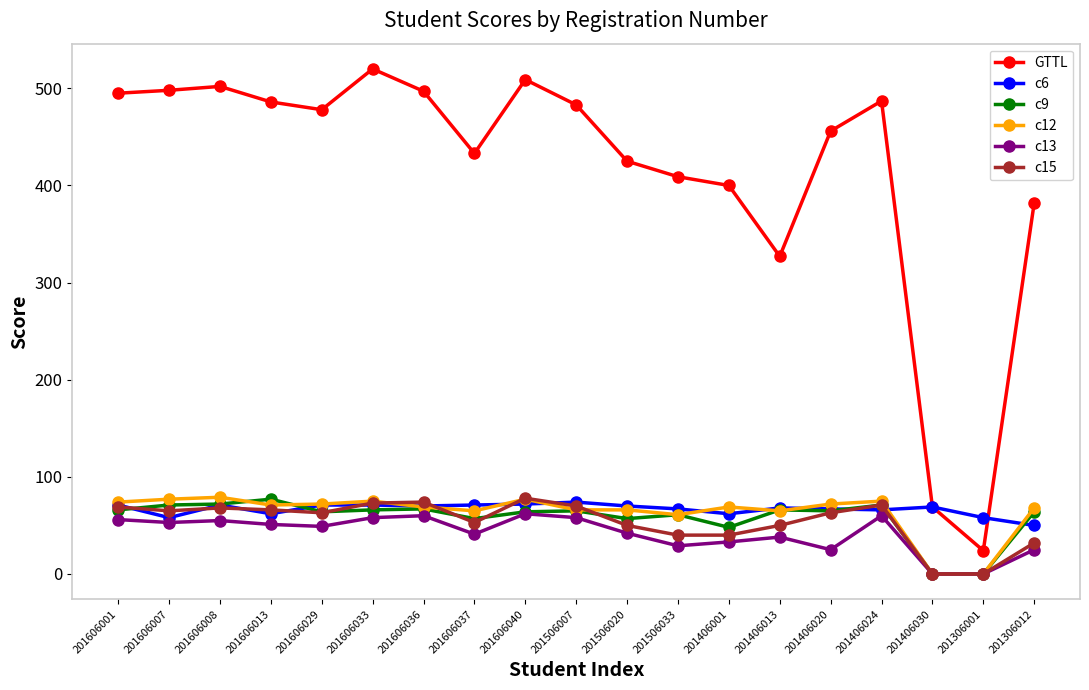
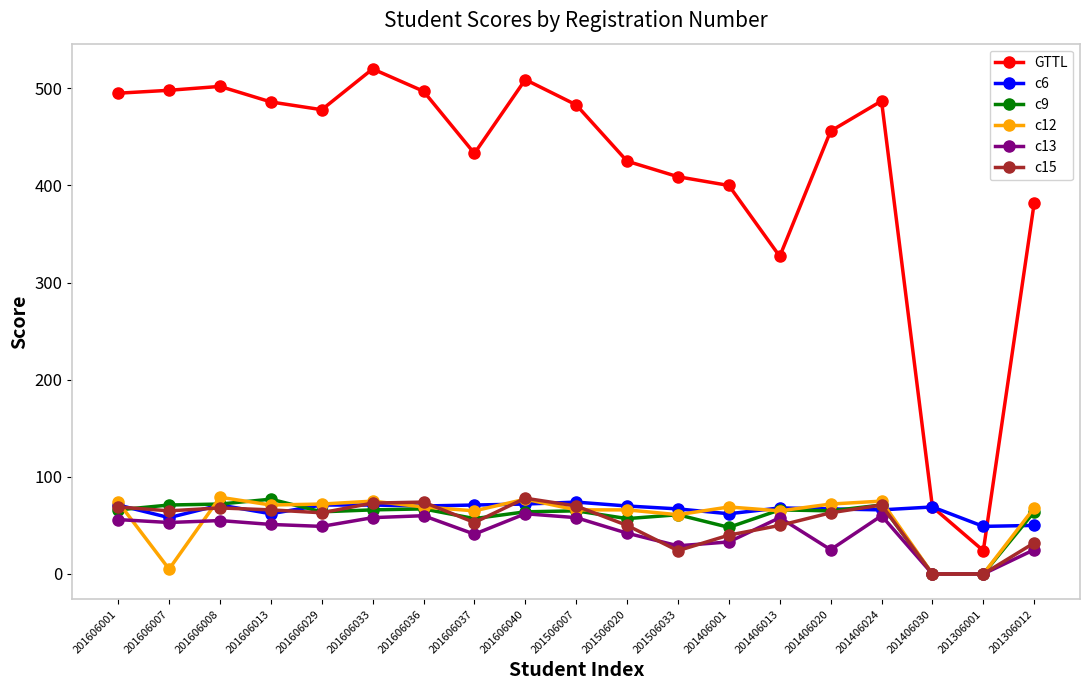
  {
    "GTTL": {
      "201606001": 500,
      "201606007": 500,
      "201606008": 500,
      "201606013": 490,
      "201606029": 480,
      "201606033": 520,
      "201606036": 500,
      "201606037": 430,
      "201606040": 510,
      "201506007": 480,
      "201506020": 430,
      "201506033": 410,
      "201406001": 400,
      "201406013": 330,
      "201406020": 460,
      "201406024": 490,
      "201306001": 20,
      "201306012": 380
    },
    "c6": {
      "201606007": 60,
      "201606013": 60,
      "201606037": 70,
      "201606040": 70,
      "201506007": 70,
      "201506020": 70,
      "201506033": 70,
      "201406001": 60,
      "201406024": 70,
-     "201306001": 60,
+     "201306001": 50,
      "201306012": 50
    },
    "c9": {
      "201606001": 70,
      "201606007": 70,
      "201606013": 80,
      "201606033": 70,
      "201606037": 60,
      "201506020": 60,
      "201406001": 50,
      "201306012": 60
    },
    "c12": {
      "201606001": 70,
-     "201606007": 80,
+     "201606007": 10,
      "201606008": 80,
      "201606013": 70,
      "201606037": 70,
      "201506020": 70,
      "201406001": 70,
      "201406020": 70,
      "201406024": 80,
      "201306012": 70
    },
    "c13": {
      "201606001": 60,
      "201606007": 50,
      "201606008": 60,
      "201606013": 50,
      "201606029": 50,
      "201606033": 60,
      "201606036": 60,
      "201606037": 40,
      "201506007": 60,
      "201506020": 40,
      "201506033": 30,
      "201406001": 30,
-     "201406013": 40,
+     "201406013": 60,
      "201406020": 30,
      "201406024": 60,
      "201306012": 30
    },
    "c15": {
      "201606007": 70,
      "201606008": 70,
      "201606013": 70,
      "201606036": 70,
      "201606037": 50,
      "201506007": 70,
      "201506020": 50,
-     "201506033": 40,
+     "201506033": 20,
      "201406001": 40,
      "201406013": 50,
      "201306012": 30
    }
  }
